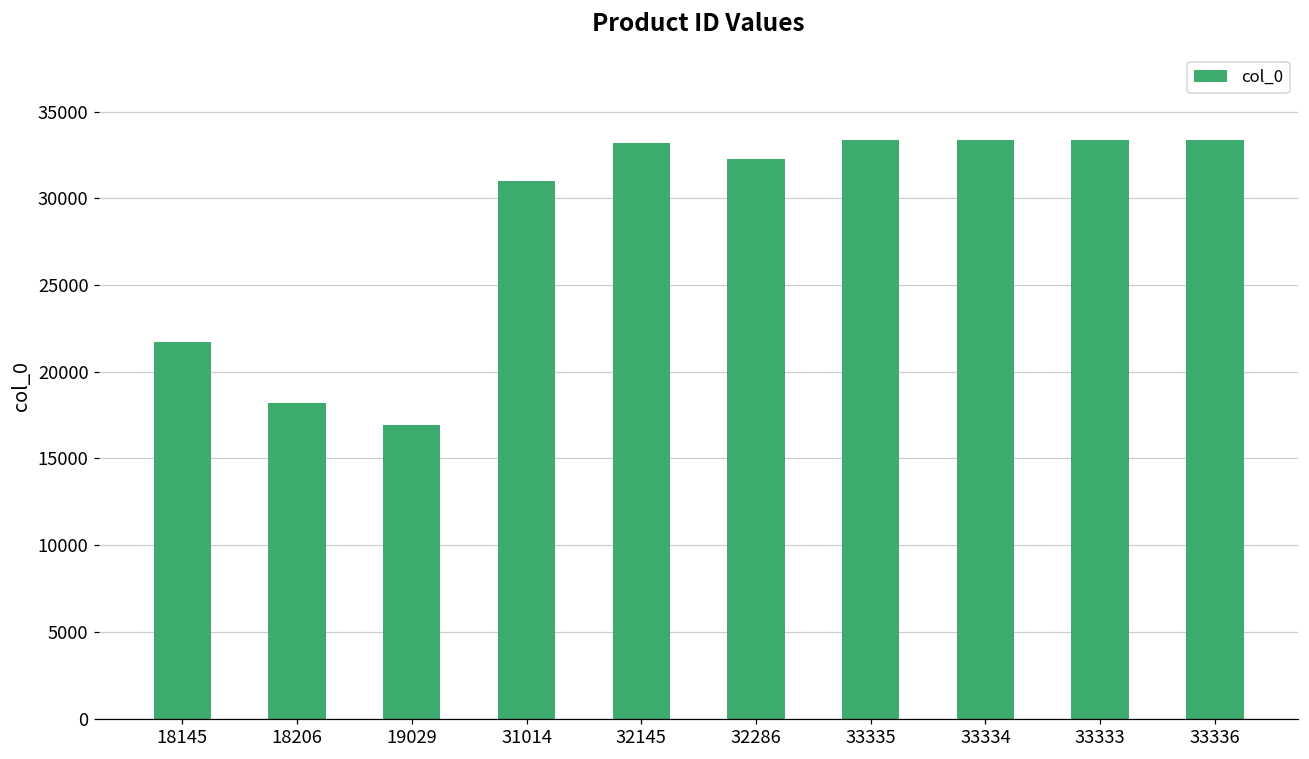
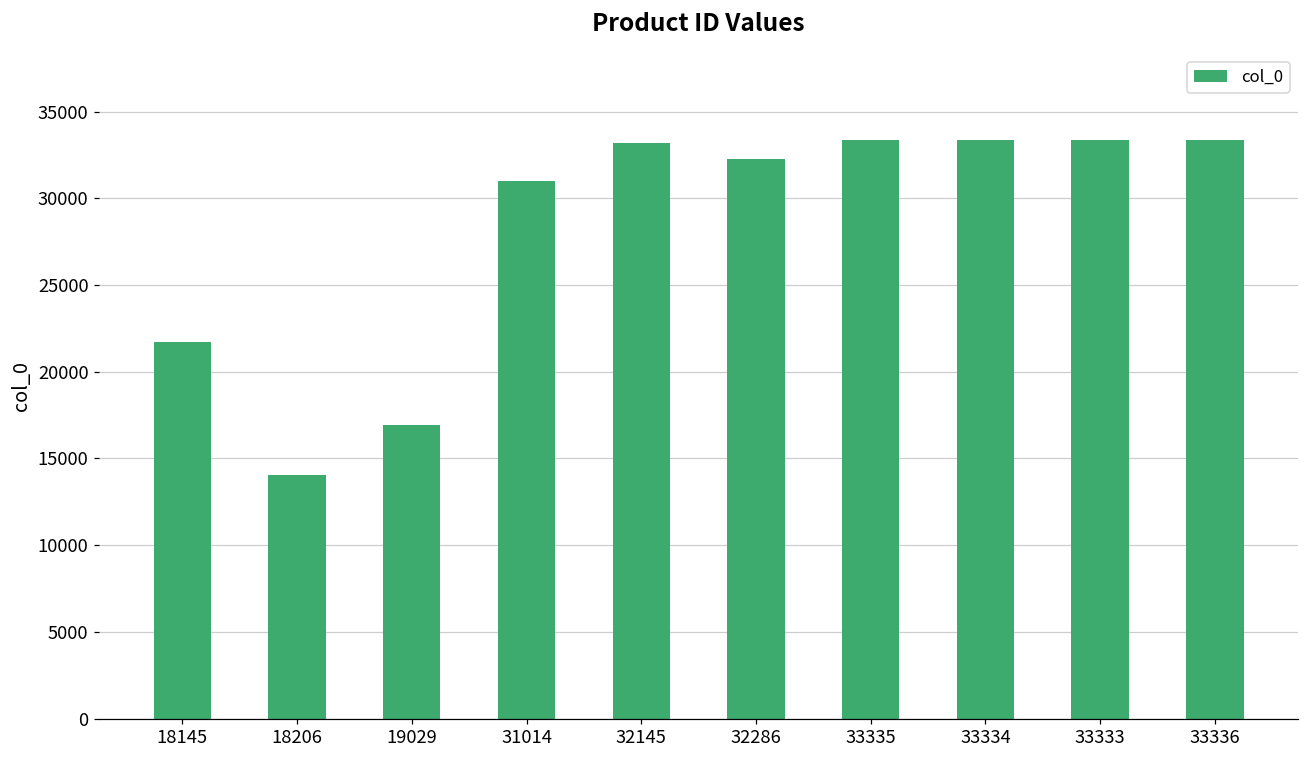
  {
    "18145": 21700,
-   "18206": 18200,
+   "18206": 14000,
    "19029": 16900,
    "31014": 31000,
    "32145": 33200,
    "32286": 32300,
    "33335": 33300,
    "33334": 33300,
    "33333": 33300,
    "33336": 33300
  }
